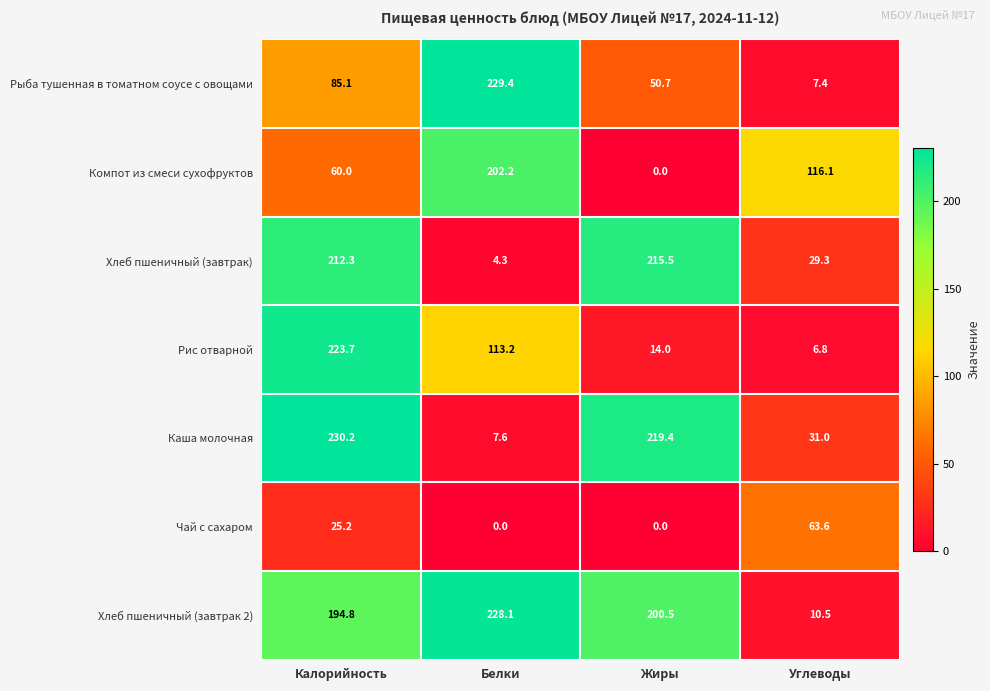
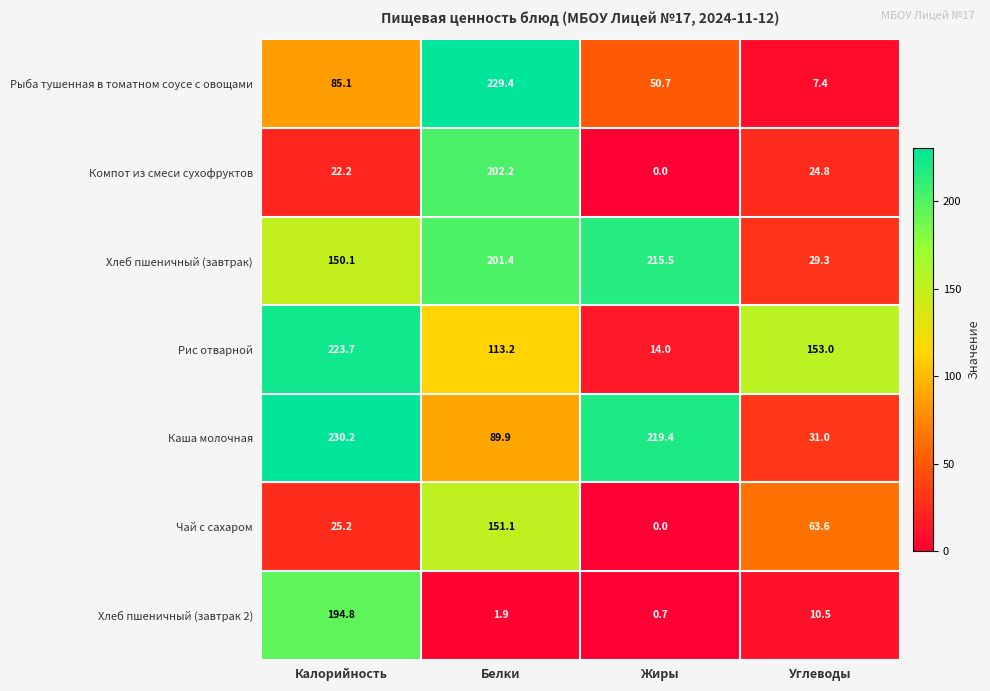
  {
    "Рыба тушенная в томатном соусе с овощами": {
      "Калорийность": 85.1,
      "Белки": 229.4,
      "Жиры": 50.7,
      "Углеводы": 7.4
    },
    "Компот из смеси сухофруктов": {
-     "Калорийность": 60.0,
+     "Калорийность": 22.2,
      "Белки": 202.2,
      "Жиры": 0.0,
-     "Углеводы": 116.1
+     "Углеводы": 24.8
    },
    "Хлеб пшеничный (завтрак)": {
-     "Калорийность": 212.3,
-     "Белки": 4.3,
+     "Калорийность": 150.1,
+     "Белки": 201.4,
      "Жиры": 215.5,
      "Углеводы": 29.3
    },
    "Рис отварной": {
      "Калорийность": 223.7,
      "Белки": 113.2,
      "Жиры": 14.0,
-     "Углеводы": 6.8
+     "Углеводы": 153.0
    },
    "Каша молочная": {
      "Калорийность": 230.2,
-     "Белки": 7.6,
+     "Белки": 89.9,
      "Жиры": 219.4,
      "Углеводы": 31.0
    },
    "Чай с сахаром": {
      "Калорийность": 25.2,
-     "Белки": 0.0,
+     "Белки": 151.1,
      "Жиры": 0.0,
      "Углеводы": 63.6
    },
    "Хлеб пшеничный (завтрак 2)": {
      "Калорийность": 194.8,
-     "Белки": 228.1,
-     "Жиры": 200.5,
+     "Белки": 1.9,
+     "Жиры": 0.7,
      "Углеводы": 10.5
    }
  }
